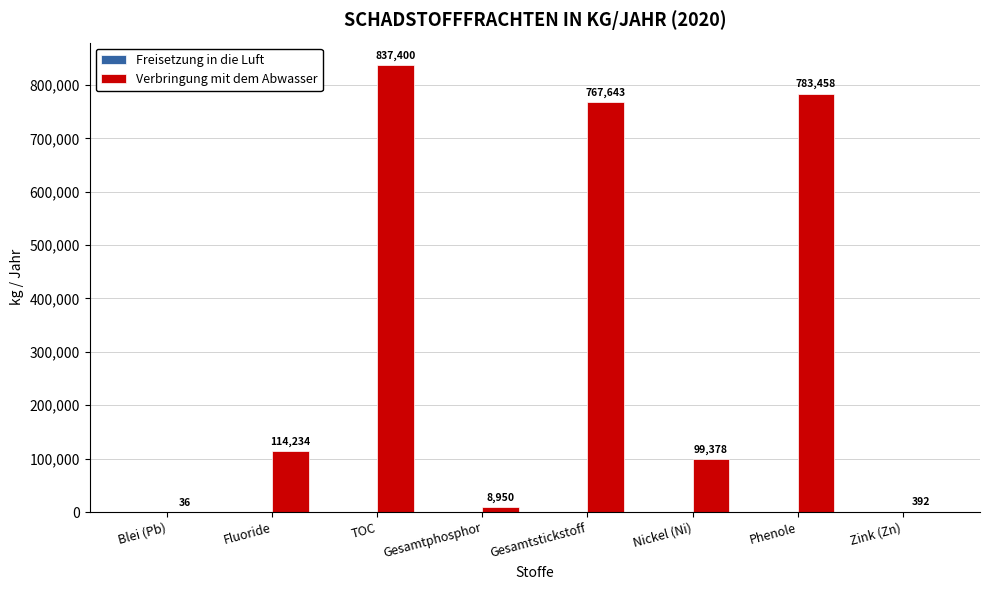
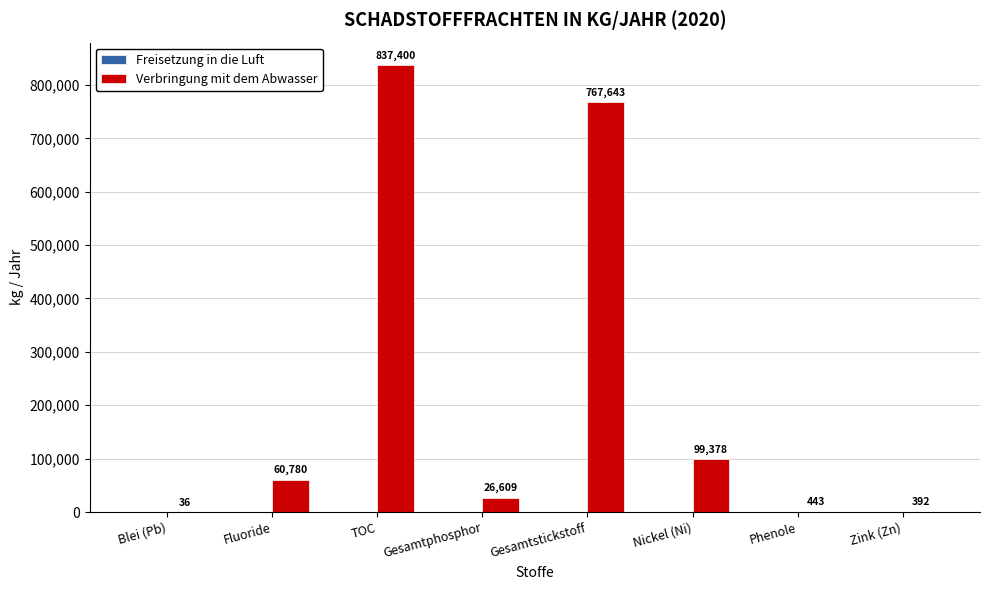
  {
    "Freisetzung in die Luft": {
      "Blei (Pb)": "0",
      "Fluoride": "0",
      "TOC": "0",
      "Gesamtphosphor": "0",
      "Gesamtstickstoff": "0",
      "Nickel (Ni)": "0",
      "Phenole": "0",
      "Zink (Zn)": "0"
    },
    "Verbringung mit dem Abwasser": {
      "Blei (Pb)": "36",
-     "Fluoride": "114,234",
+     "Fluoride": "60,780",
      "TOC": "837,400",
-     "Gesamtphosphor": "8,950",
+     "Gesamtphosphor": "26,609",
      "Gesamtstickstoff": "767,643",
      "Nickel (Ni)": "99,378",
-     "Phenole": "783,458",
+     "Phenole": "443",
      "Zink (Zn)": "392"
    }
  }
